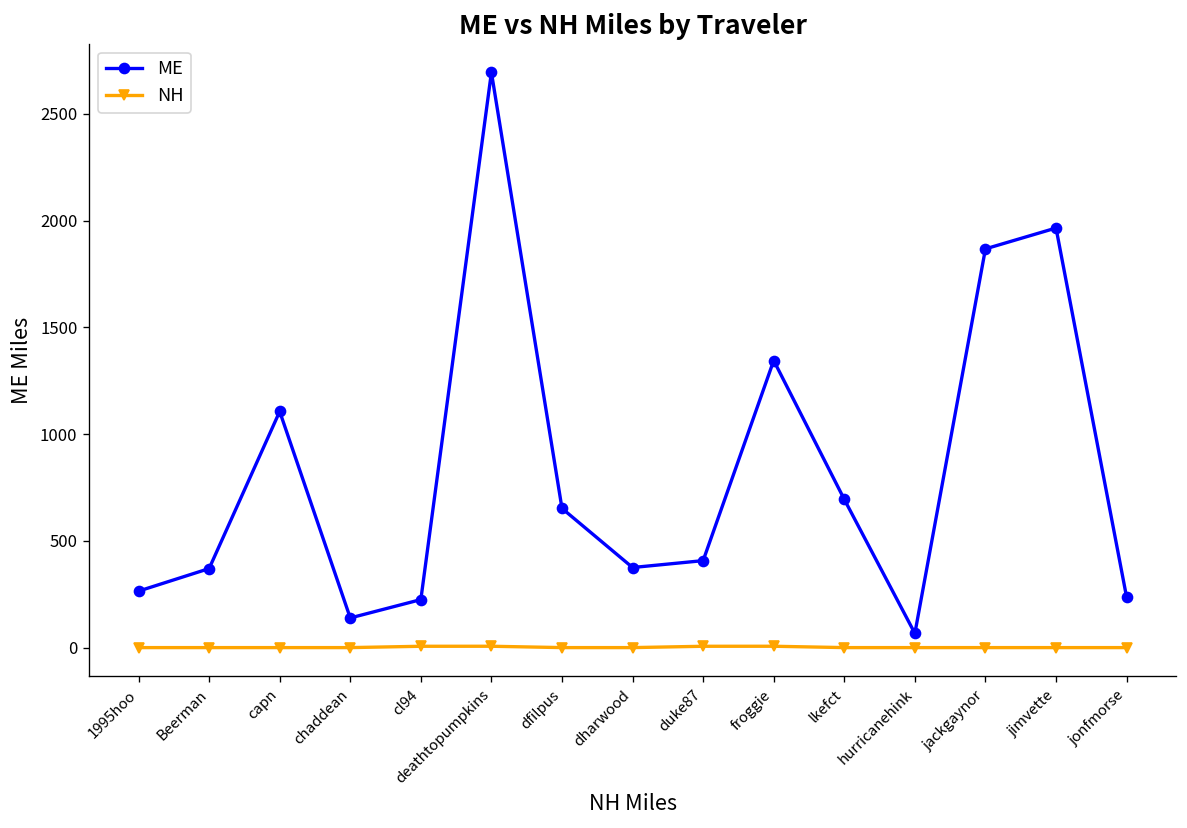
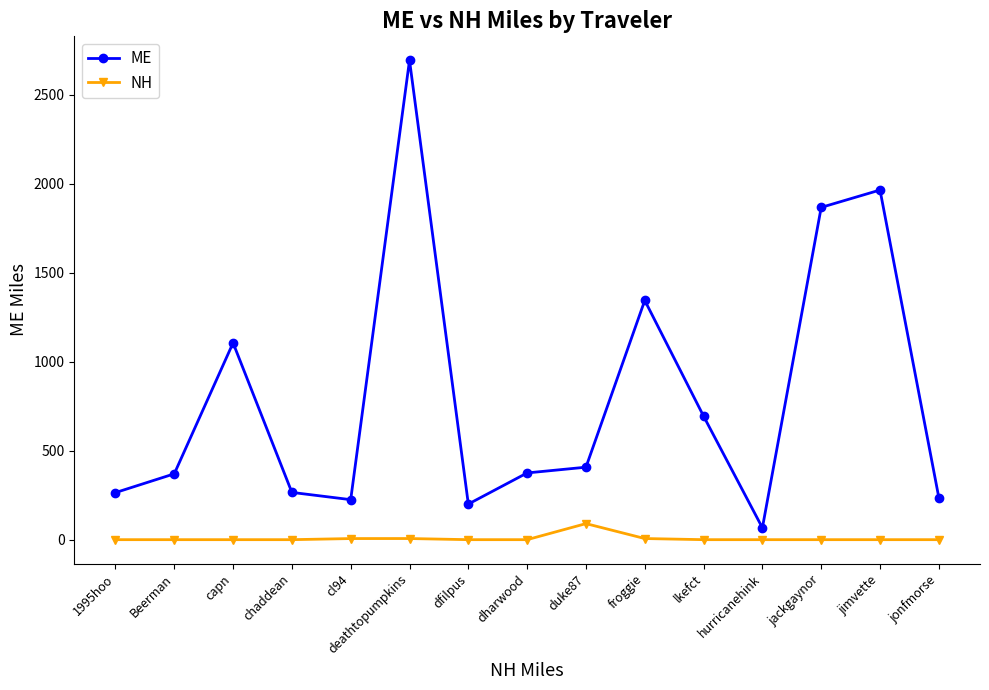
  {
    "ME": {
      "1995hoo": 260,
      "Beerman": 370,
      "capn": 1110,
-     "chaddean": 140,
+     "chaddean": 270,
      "cl94": 220,
      "deathtopumpkins": 2690,
-     "dfilpus": 650,
+     "dfilpus": 200,
      "dharwood": 380,
      "duke87": 410,
      "froggie": 1340,
      "lkefct": 690,
      "hurricanehink": 70,
      "jackgaynor": 1870,
      "jimvette": 1970,
      "jonfmorse": 240
    },
    "NH": {
      "1995hoo": 0,
      "Beerman": 0,
      "capn": 0,
      "chaddean": 0,
      "cl94": 10,
      "deathtopumpkins": 10,
      "dfilpus": 0,
      "dharwood": 0,
-     "duke87": 10,
+     "duke87": 90,
      "froggie": 10,
      "lkefct": 0,
      "hurricanehink": 0,
      "jackgaynor": 0,
      "jimvette": 0,
      "jonfmorse": 0
    }
  }
